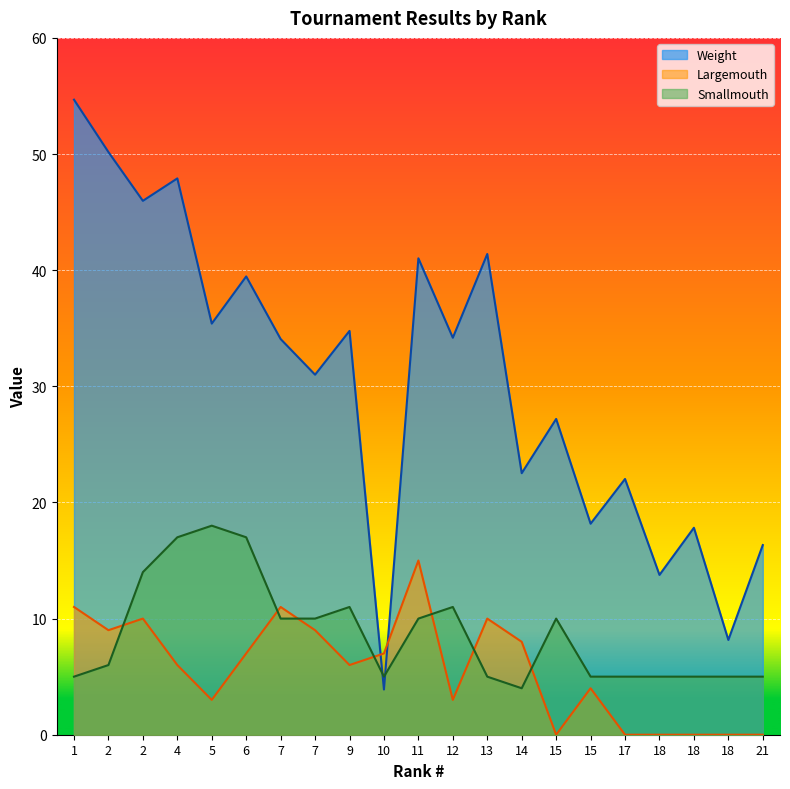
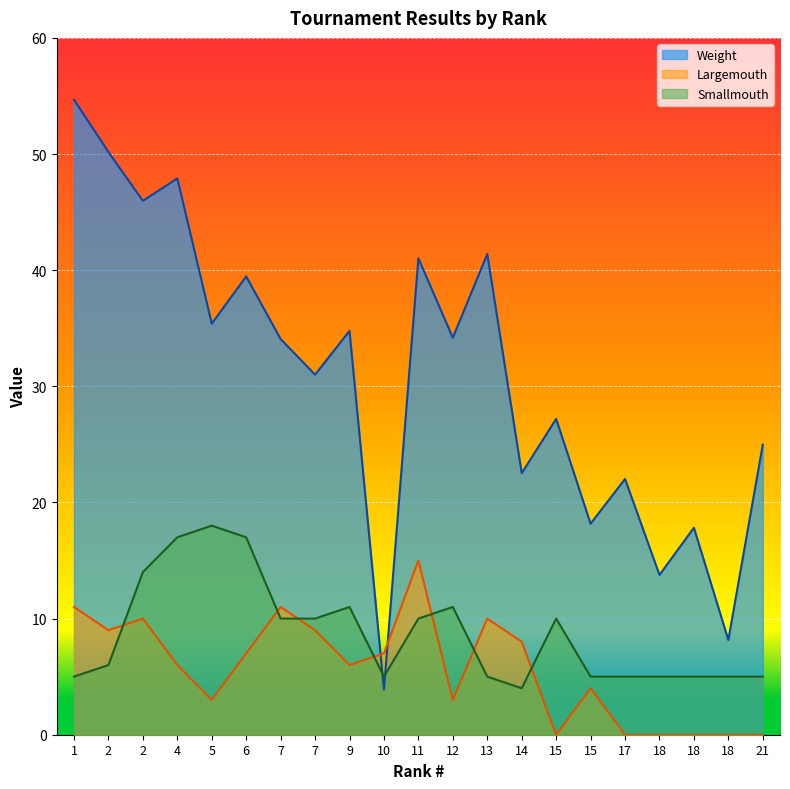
  {
    "Weight": {
      "1": 54.7,
      "4": 47.9,
      "5": 35.4,
      "6": 39.5,
      "9": 34.8,
      "10": 3.9,
      "11": 41.0,
      "12": 34.2,
      "13": 41.4,
      "14": 22.5,
      "17": 22.0,
-     "21": 16.3
+     "21": 25.0
    },
    "Largemouth": {
      "1": 11.0,
      "4": 6.0,
      "5": 3.0,
      "6": 7.0,
      "9": 6.0,
      "10": 7.0,
      "11": 15.0,
      "12": 3.0,
      "13": 10.0,
      "14": 8.0,
      "17": 0.0,
      "21": 0.0
    },
    "Smallmouth": {
      "1": 5.0,
      "4": 17.0,
      "5": 18.0,
      "6": 17.0,
      "9": 11.0,
      "10": 5.0,
      "11": 10.0,
      "12": 11.0,
      "13": 5.0,
      "14": 4.0,
      "17": 5.0,
      "21": 5.0
    }
  }
